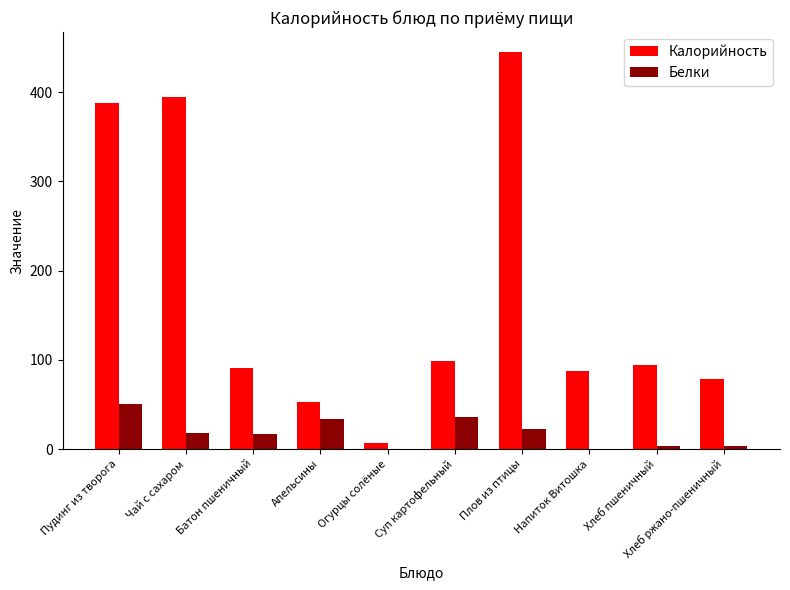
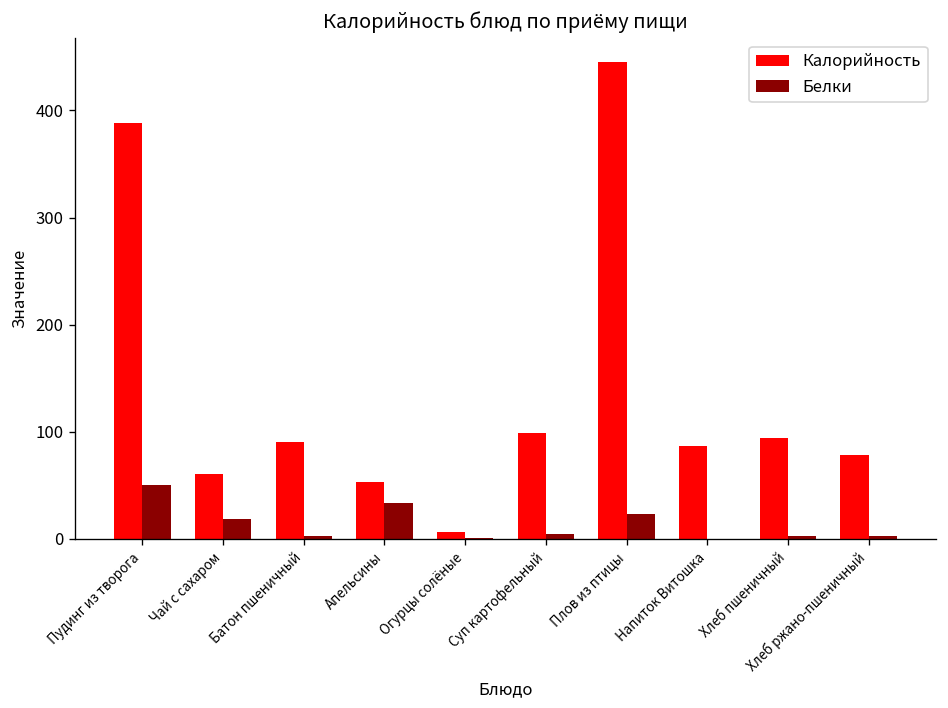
  {
    "Калорийность": {
      "Пудинг из творога": 390,
-     "Чай с сахаром": 400,
+     "Чай с сахаром": 60,
      "Батон пшеничный": 90,
      "Апельсины": 50,
      "Огурцы солёные": 10,
      "Суп картофельный": 100,
      "Плов из птицы": 450,
      "Напиток Витошка": 90,
      "Хлеб пшеничный": 90,
      "Хлеб ржано-пшеничный": 80
    },
    "Белки": {
      "Пудинг из творога": 50,
      "Чай с сахаром": 20,
-     "Батон пшеничный": 20,
+     "Батон пшеничный": 0,
      "Апельсины": 30,
-     "Суп картофельный": 40,
+     "Суп картофельный": 10,
      "Плов из птицы": 20,
      "Напиток Витошка": 0,
      "Хлеб пшеничный": 0,
      "Хлеб ржано-пшеничный": 0
    }
  }
